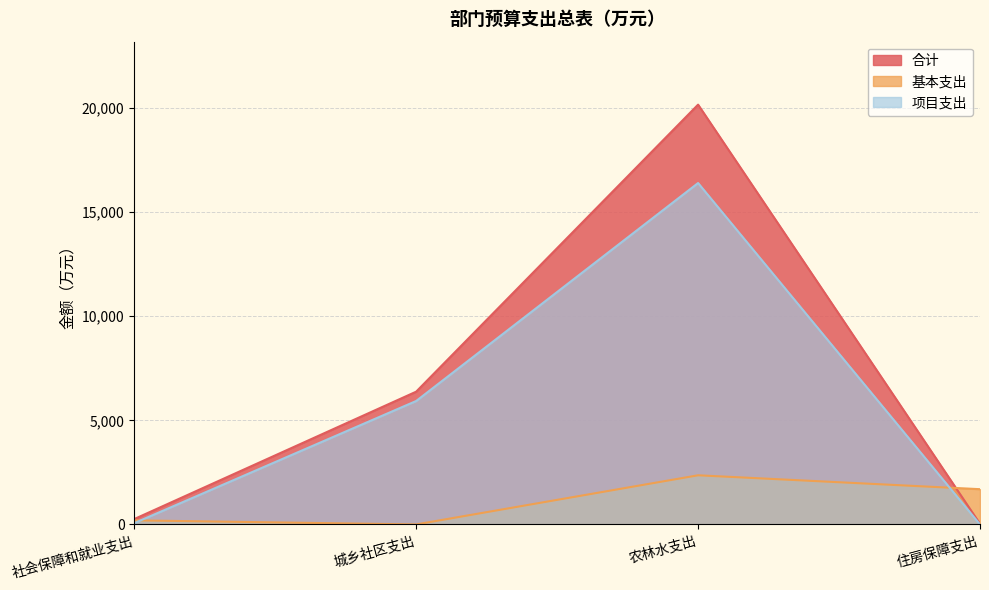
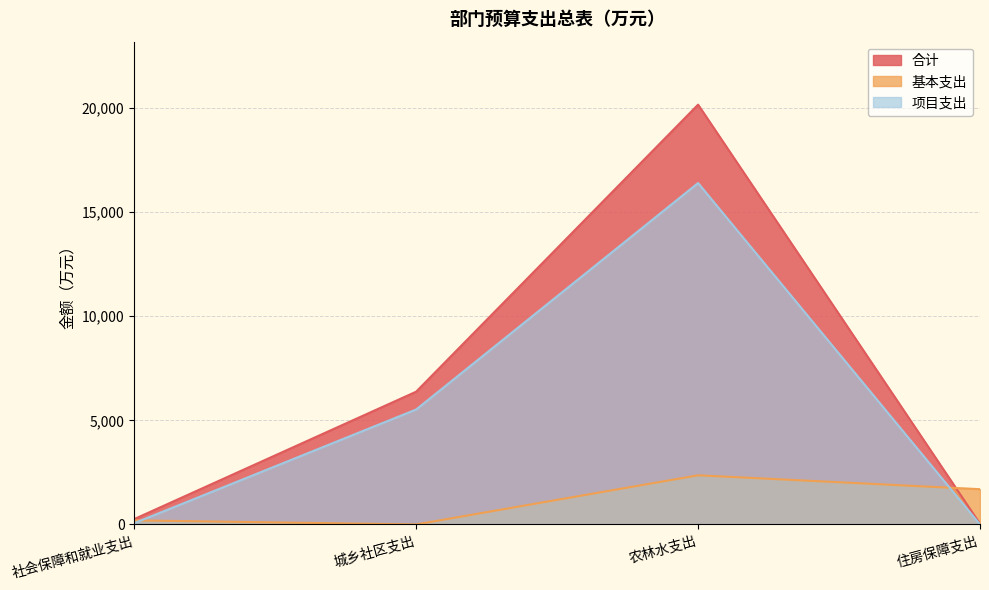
  {
    "合计": {
      "城乡社区支出": "6,400",
      "农林水支出": "20,200"
    },
    "基本支出": {
      "城乡社区支出": "0",
      "农林水支出": "2,400",
      "住房保障支出": "1,700"
    },
    "项目支出": {
      "社会保障和就业支出": "100",
-     "城乡社区支出": "5,900",
+     "城乡社区支出": "5,500",
      "农林水支出": "16,400"
    }
  }
